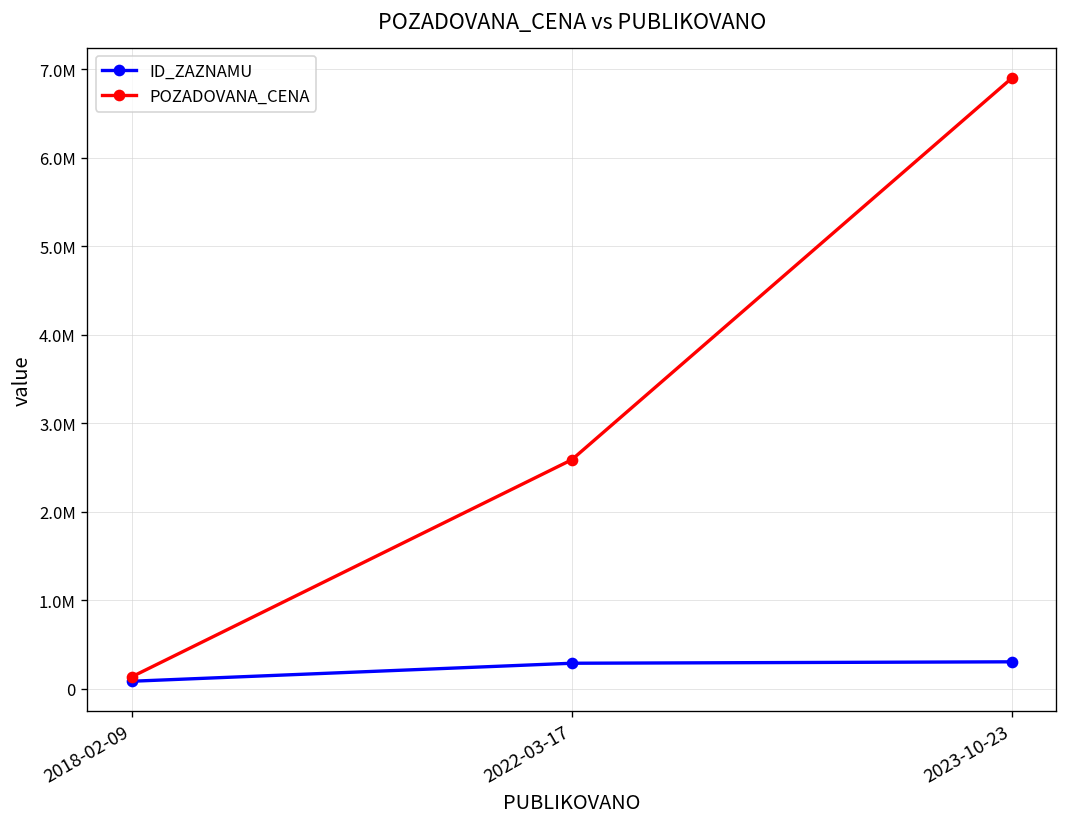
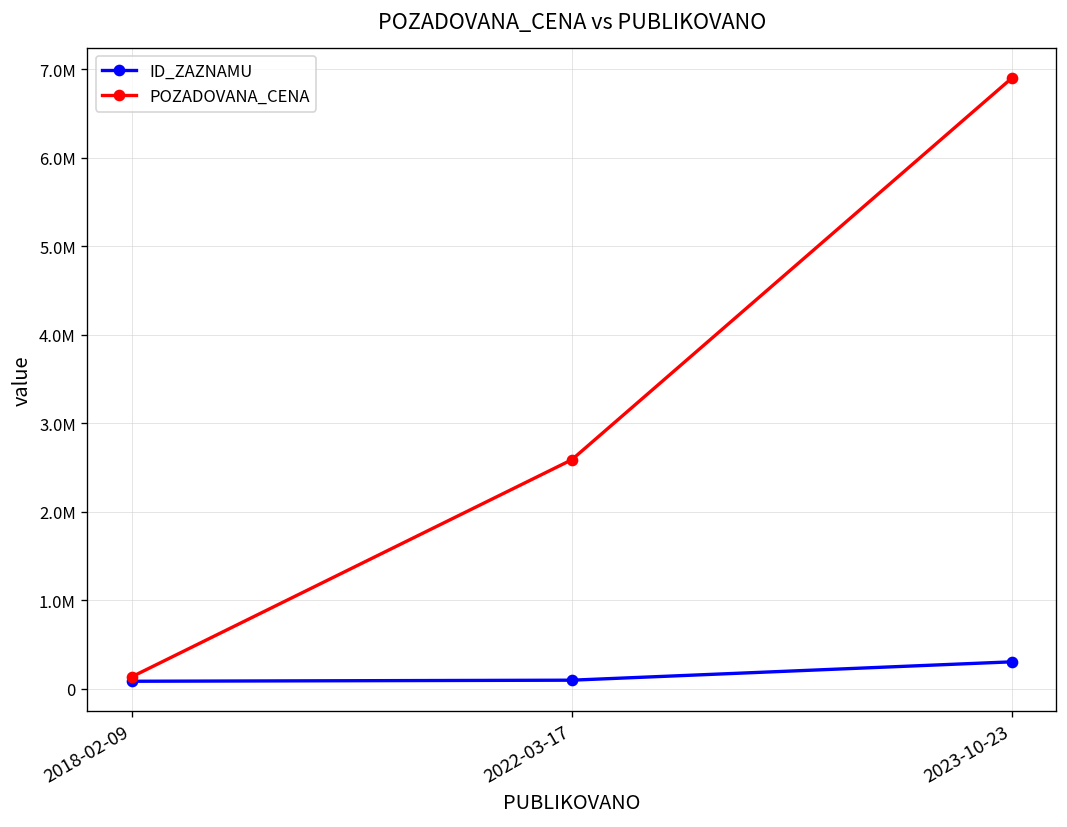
  {
    "ID_ZAZNAMU": {
      "2018-02-09": 100000,
-     "2022-03-17": 300000,
+     "2022-03-17": 100000,
      "2023-10-23": 300000
    },
    "POZADOVANA_CENA": {
      "2018-02-09": 100000,
      "2022-03-17": 2600000,
      "2023-10-23": 6900000
    }
  }
